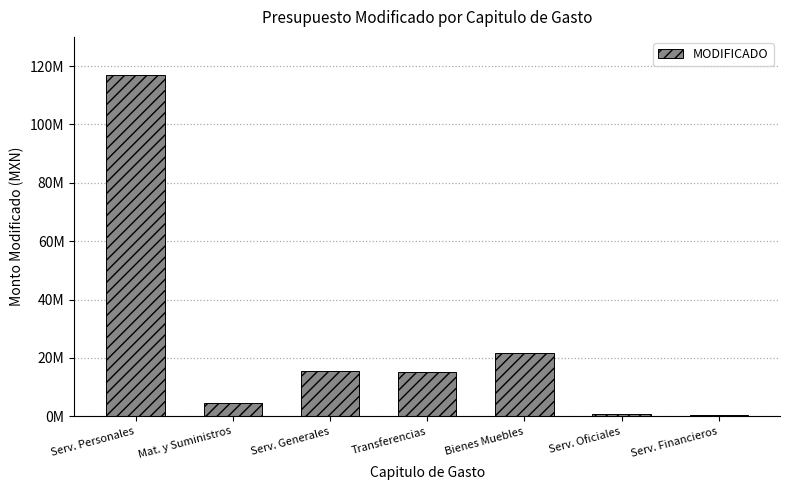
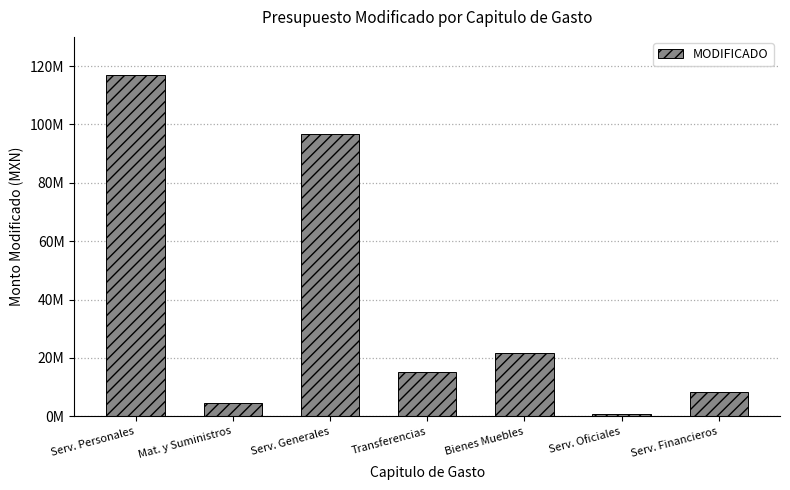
  {
    "Serv. Personales": 117000000,
    "Mat. y Suministros": 5000000,
-   "Serv. Generales": 15000000,
+   "Serv. Generales": 97000000,
    "Transferencias": 15000000,
    "Bienes Muebles": 22000000,
    "Serv. Oficiales": 1000000,
-   "Serv. Financieros": 0
+   "Serv. Financieros": 8000000
  }
